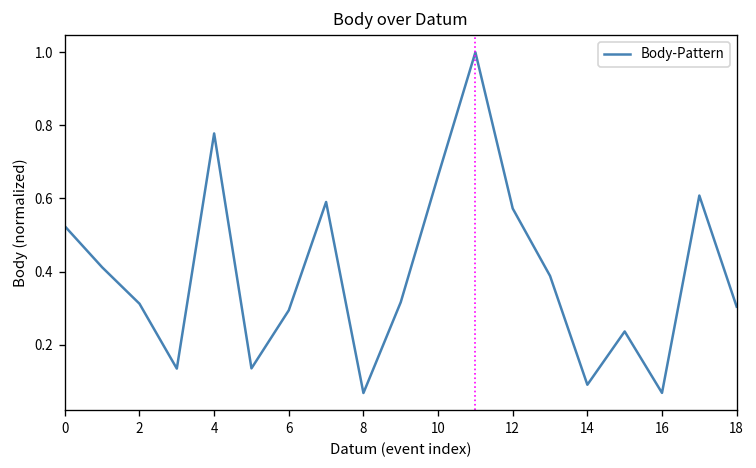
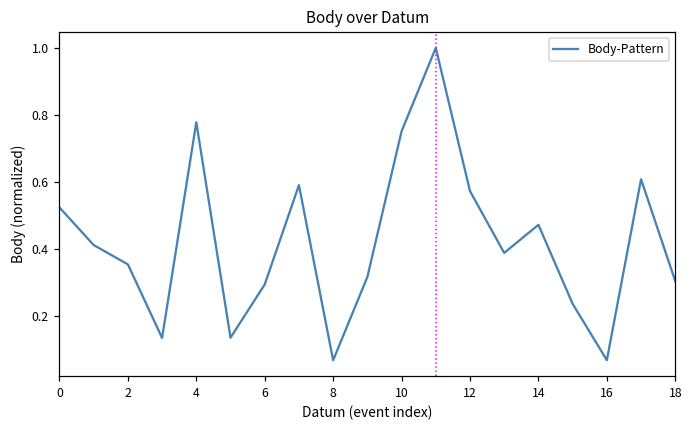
  {
    "0": 0.52,
-   "2": 0.31,
+   "2": 0.35,
    "4": 0.78,
    "6": 0.29,
    "8": 0.07,
-   "10": 0.66,
+   "10": 0.75,
    "12": 0.57,
-   "14": 0.09,
+   "14": 0.47,
    "16": 0.07,
    "18": 0.30
  }
